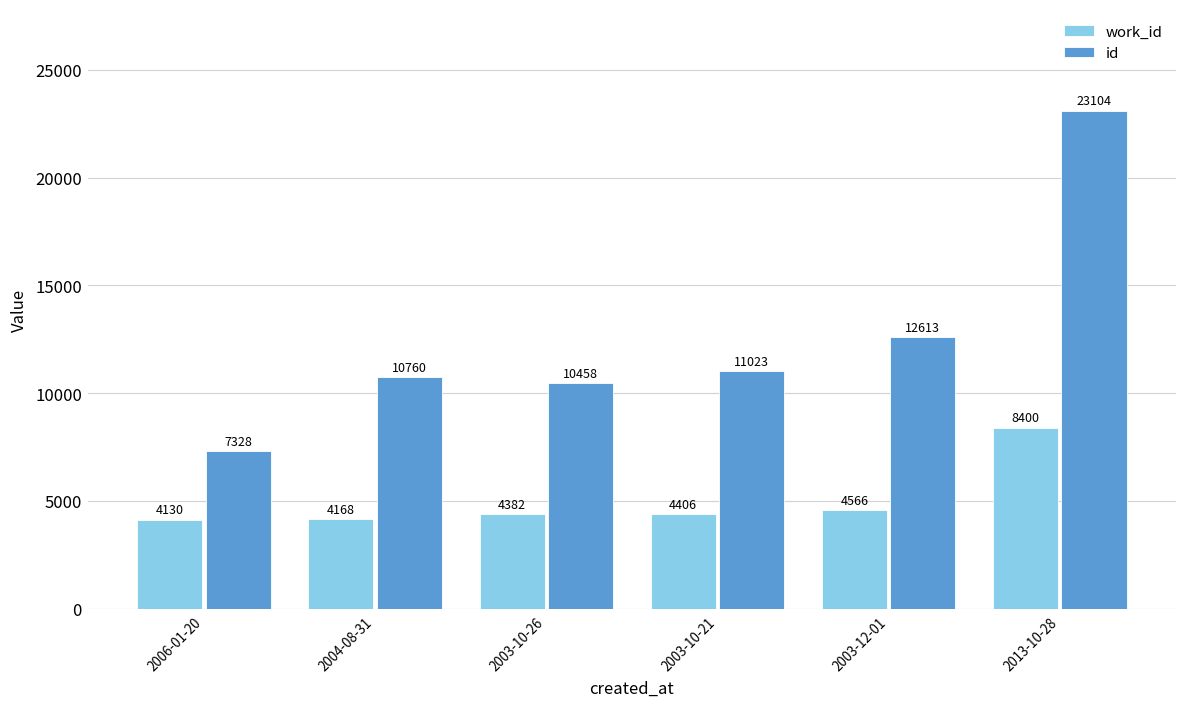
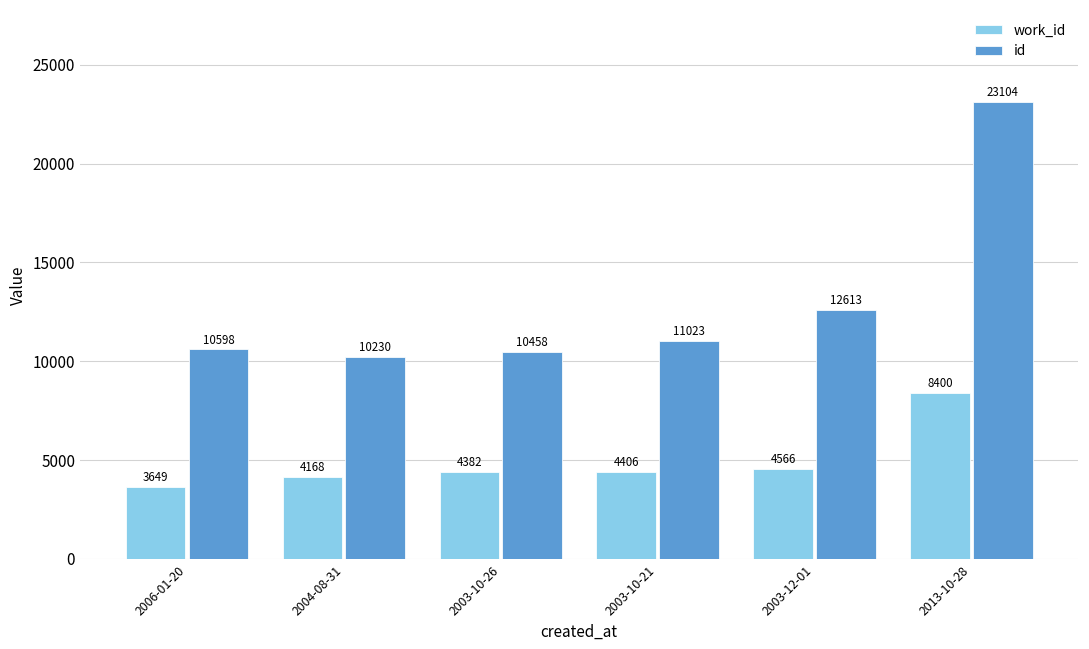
  {
    "work_id": {
-     "2006-01-20": 4130,
+     "2006-01-20": 3649,
      "2004-08-31": 4168,
      "2003-10-26": 4382,
      "2003-10-21": 4406,
      "2003-12-01": 4566,
      "2013-10-28": 8400
    },
    "id": {
-     "2006-01-20": 7328,
-     "2004-08-31": 10760,
+     "2006-01-20": 10598,
+     "2004-08-31": 10230,
      "2003-10-26": 10458,
      "2003-10-21": 11023,
      "2003-12-01": 12613,
      "2013-10-28": 23104
    }
  }
